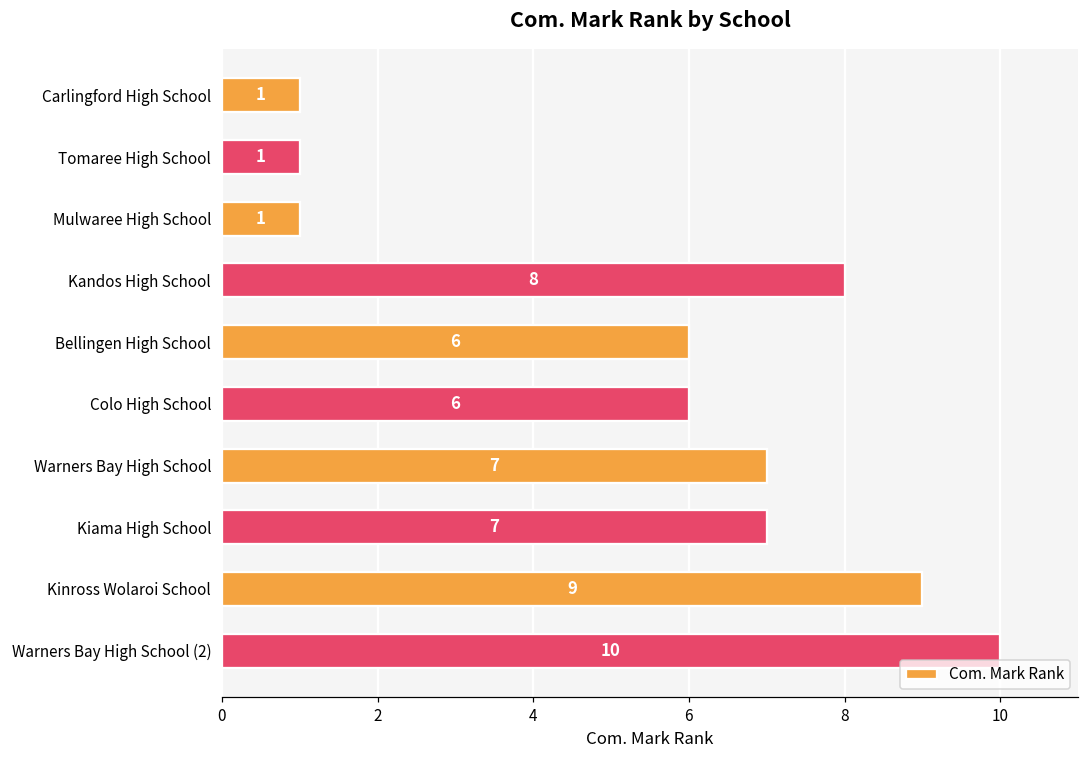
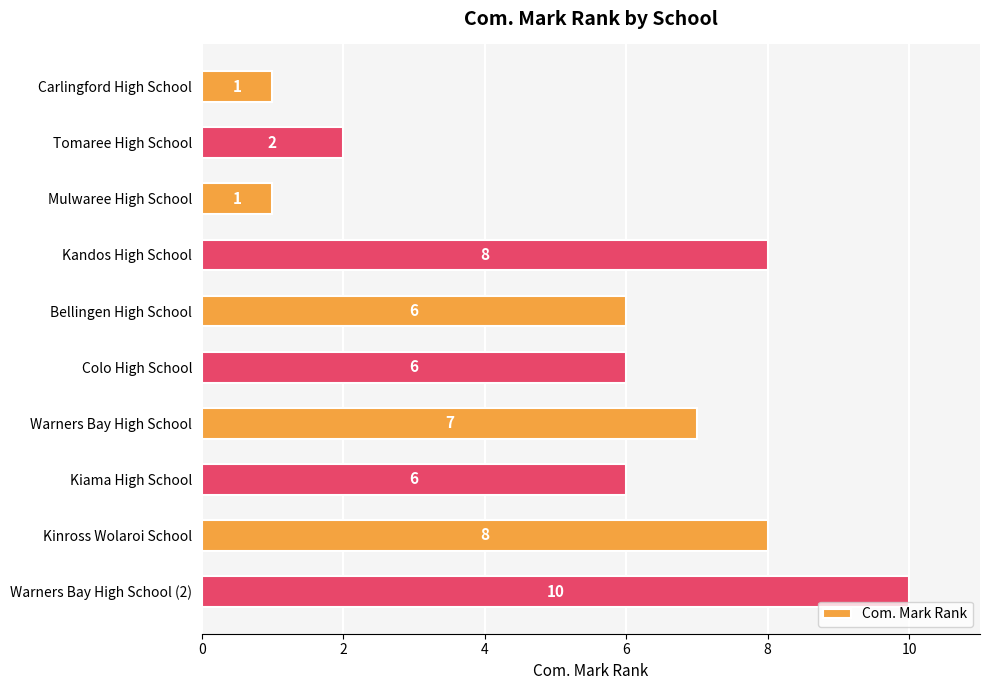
  {
    "Carlingford High School": 1,
-   "Tomaree High School": 1,
+   "Tomaree High School": 2,
    "Mulwaree High School": 1,
    "Kandos High School": 8,
    "Bellingen High School": 6,
    "Colo High School": 6,
    "Warners Bay High School": 7,
-   "Kiama High School": 7,
-   "Kinross Wolaroi School": 9,
+   "Kiama High School": 6,
+   "Kinross Wolaroi School": 8,
    "Warners Bay High School (2)": 10
  }
